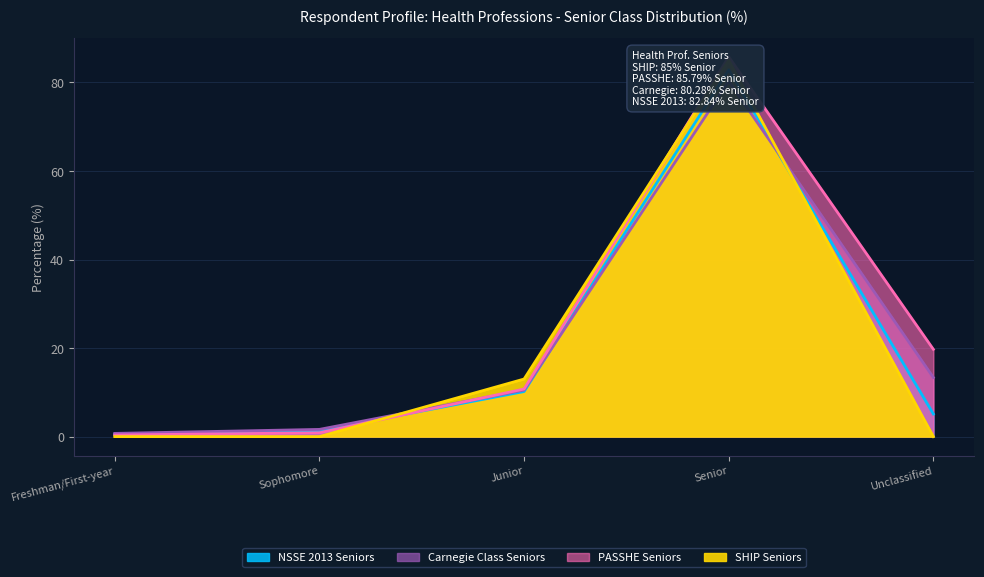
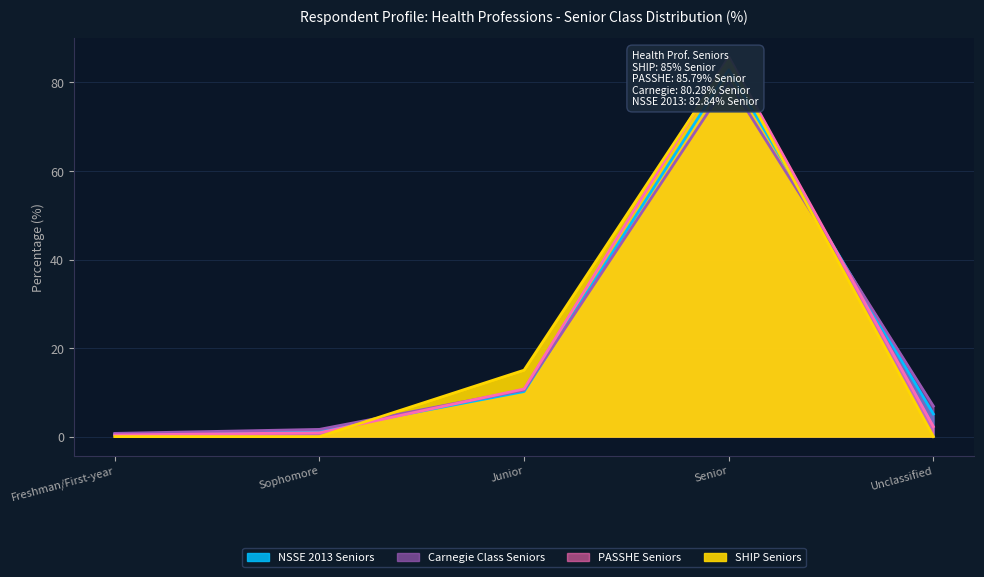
  {
    "NSSE 2013 Seniors": {
      "Unclassified": 5
    },
    "Carnegie Class Seniors": {
-     "Unclassified": 13
+     "Unclassified": 7
    },
    "PASSHE Seniors": {
-     "Unclassified": 20
+     "Unclassified": 2
    },
    "SHIP Seniors": {
      "Sophomore": 0,
-     "Junior": 13,
+     "Junior": 15,
      "Unclassified": 0
    }
  }
